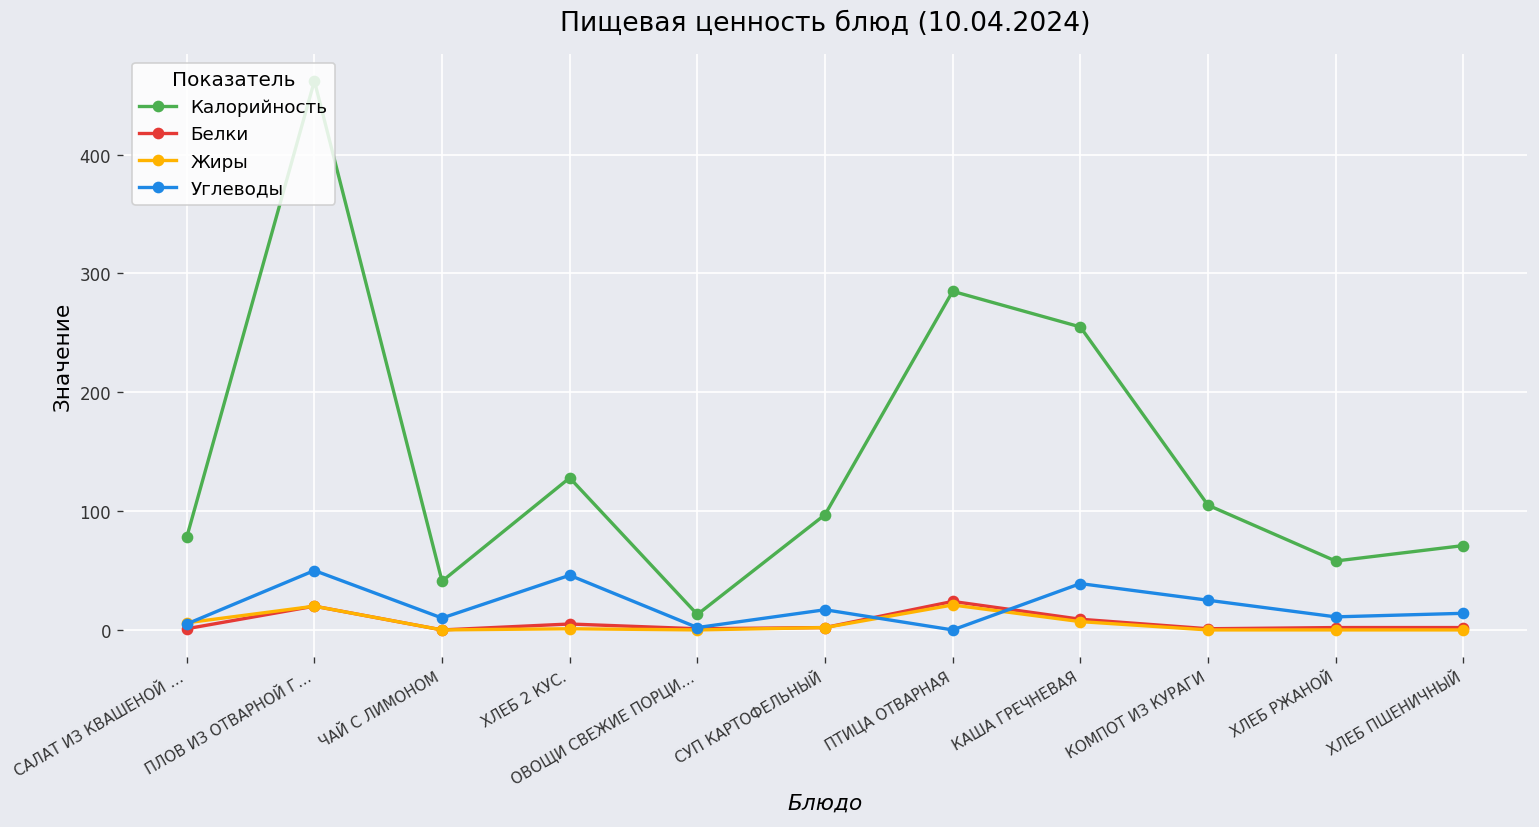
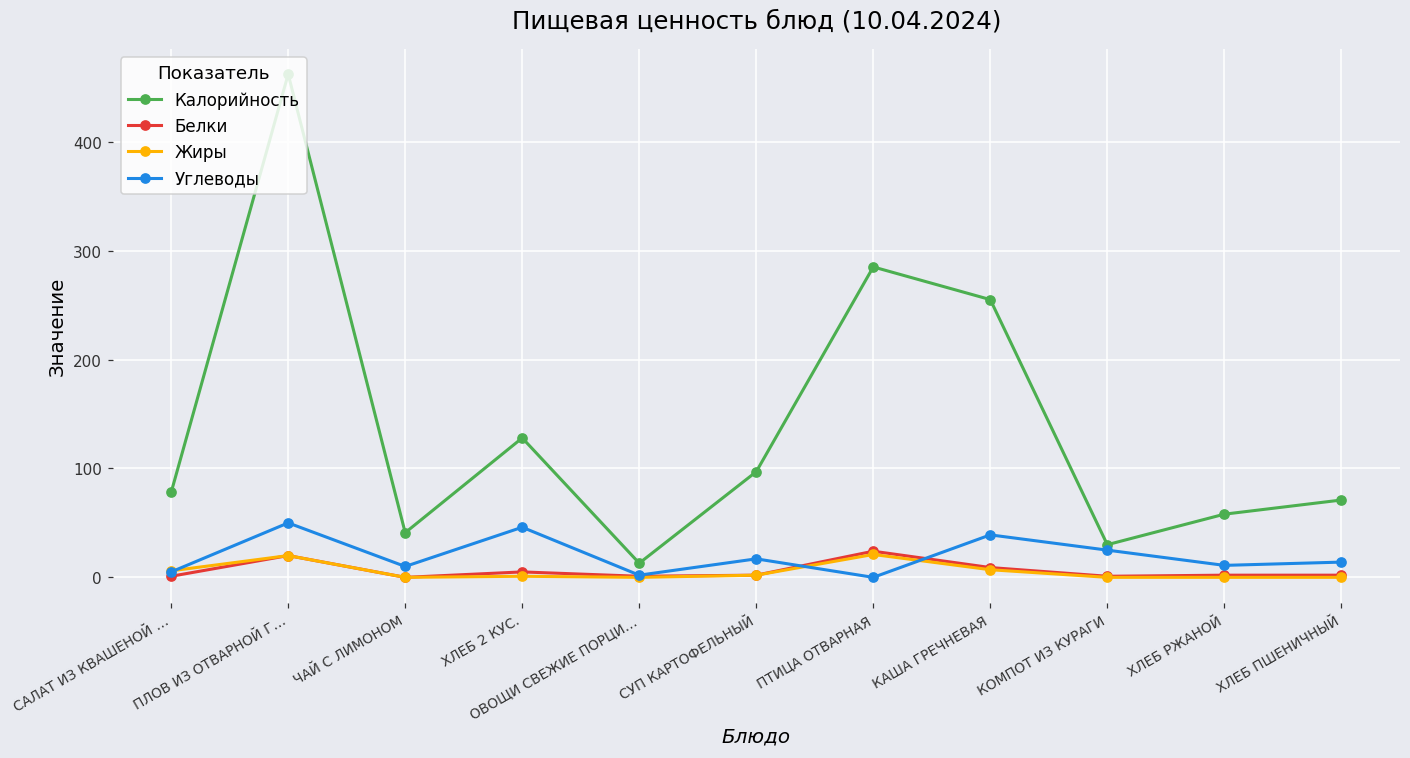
  {
    "Калорийность": {
      "САЛАТ ИЗ КВАШЕНОЙ …": 80,
      "ЧАЙ С ЛИМОНОМ": 40,
      "ХЛЕБ 2 КУС.": 130,
      "ОВОЩИ СВЕЖИЕ ПОРЦИ…": 10,
      "СУП КАРТОФЕЛЬНЫЙ": 100,
      "ПТИЦА ОТВАРНАЯ": 290,
      "КАША ГРЕЧНЕВАЯ": 260,
-     "КОМПОТ ИЗ КУРАГИ": 110,
+     "КОМПОТ ИЗ КУРАГИ": 30,
      "ХЛЕБ РЖАНОЙ": 60,
      "ХЛЕБ ПШЕНИЧНЫЙ": 70
    },
    "Белки": {
      "САЛАТ ИЗ КВАШЕНОЙ …": 0,
      "ХЛЕБ 2 КУС.": 10,
      "ПТИЦА ОТВАРНАЯ": 20
    },
    "Жиры": {
      "ХЛЕБ 2 КУС.": 0,
      "ПТИЦА ОТВАРНАЯ": 20
    },
    "Углеводы": {
      "ПЛОВ ИЗ ОТВАРНОЙ Г…": 50,
      "ЧАЙ С ЛИМОНОМ": 10,
      "ХЛЕБ 2 КУС.": 50,
      "СУП КАРТОФЕЛЬНЫЙ": 20,
      "ПТИЦА ОТВАРНАЯ": 0,
      "КАША ГРЕЧНЕВАЯ": 40,
      "КОМПОТ ИЗ КУРАГИ": 30,
      "ХЛЕБ РЖАНОЙ": 10,
      "ХЛЕБ ПШЕНИЧНЫЙ": 10
    }
  }
